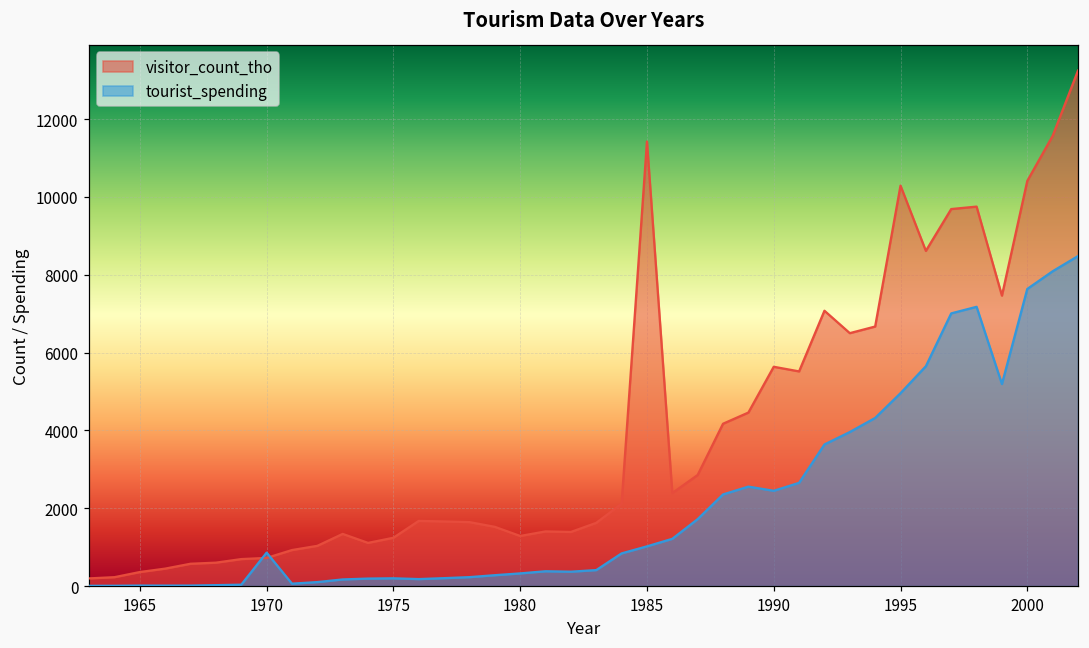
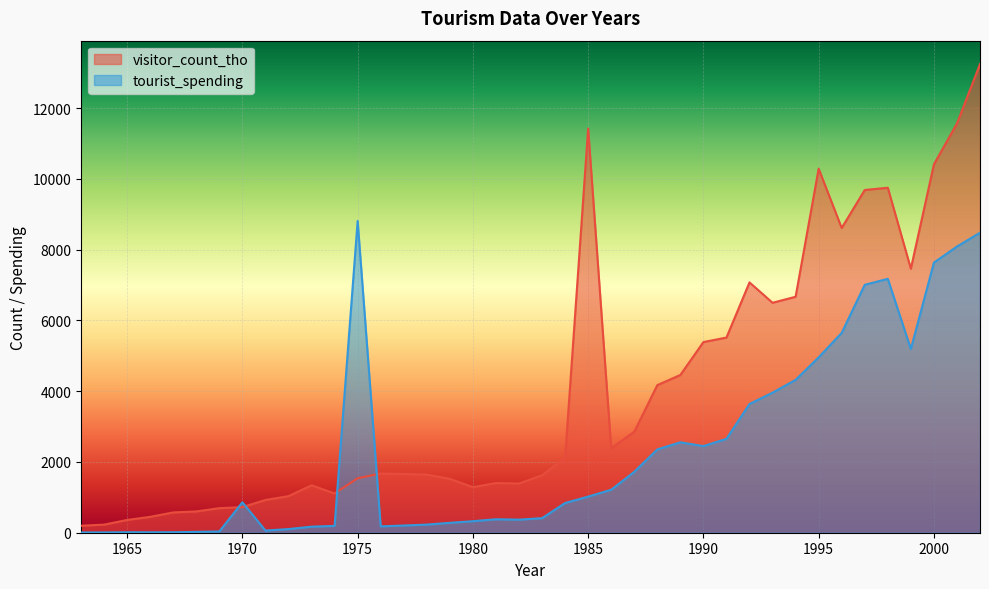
  {
    "visitor_count_tho": {
      "1965": 400,
      "1970": 700,
-     "1975": 1200,
+     "1975": 1500,
      "1980": 1300,
      "1985": 11400,
-     "1990": 5600,
+     "1990": 5400,
      "1995": 10300,
      "2000": 10400
    },
    "tourist_spending": {
      "1965": 0,
      "1970": 900,
-     "1975": 200,
+     "1975": 8800,
      "1980": 300,
      "1985": 1000,
      "1990": 2400,
      "1995": 5000,
      "2000": 7600
    }
  }
